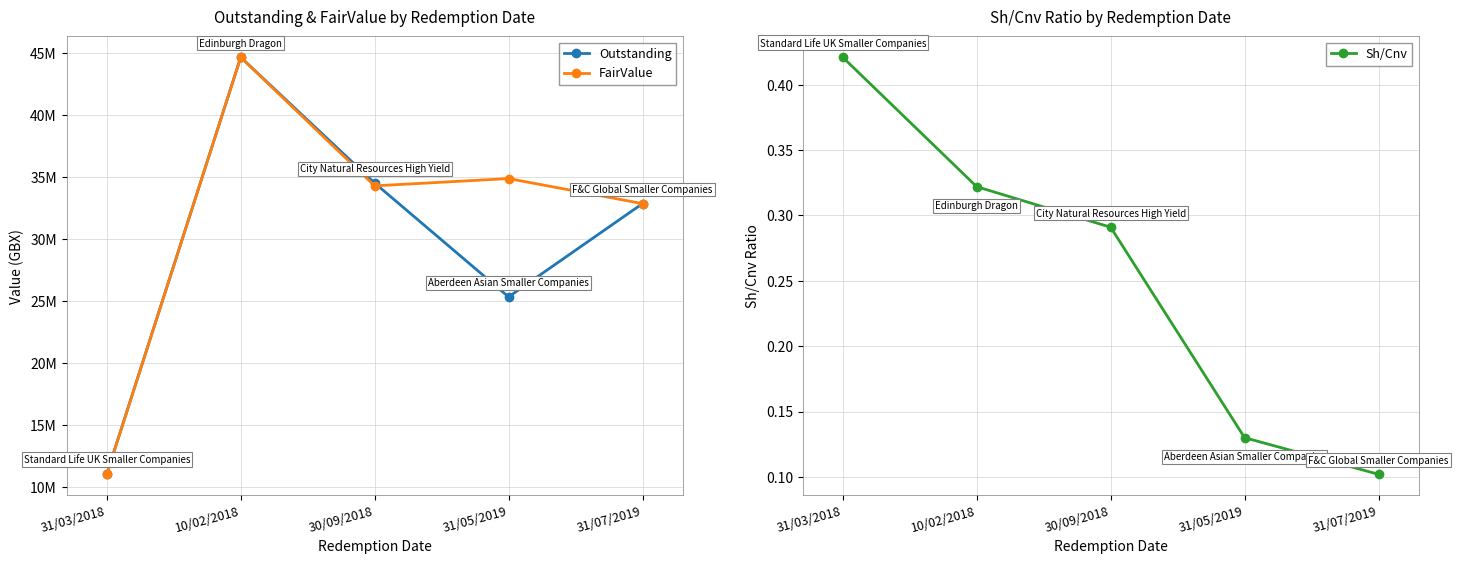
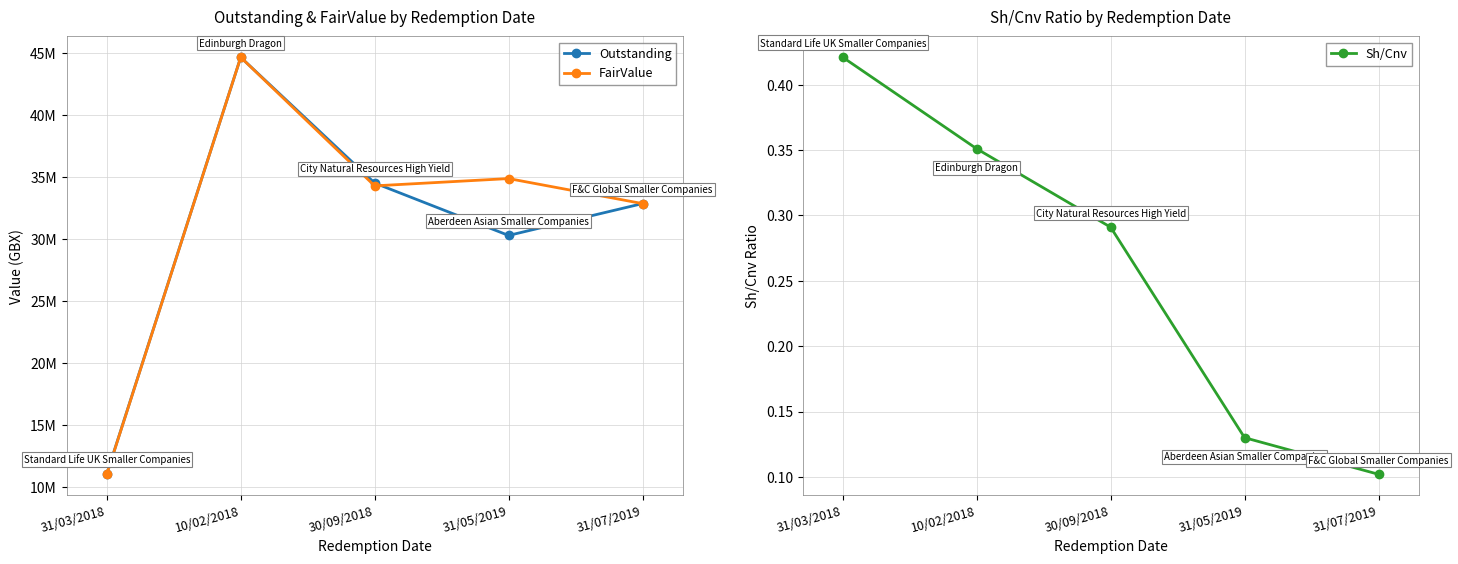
  {
    "Outstanding & FairValue by Redemption Date": {
      "Outstanding": {
        "30/09/2018": 34500000,
-       "31/05/2019": 25300000
+       "31/05/2019": 30300000
      },
      "FairValue": {
        "30/09/2018": 34300000,
        "31/05/2019": 34900000
      }
    },
    "Sh/Cnv Ratio by Redemption Date": {
      "31/03/2018": 0.421,
-     "10/02/2018": 0.322,
+     "10/02/2018": 0.351,
      "30/09/2018": 0.291,
      "31/05/2019": 0.130,
      "31/07/2019": 0.102
    }
  }
